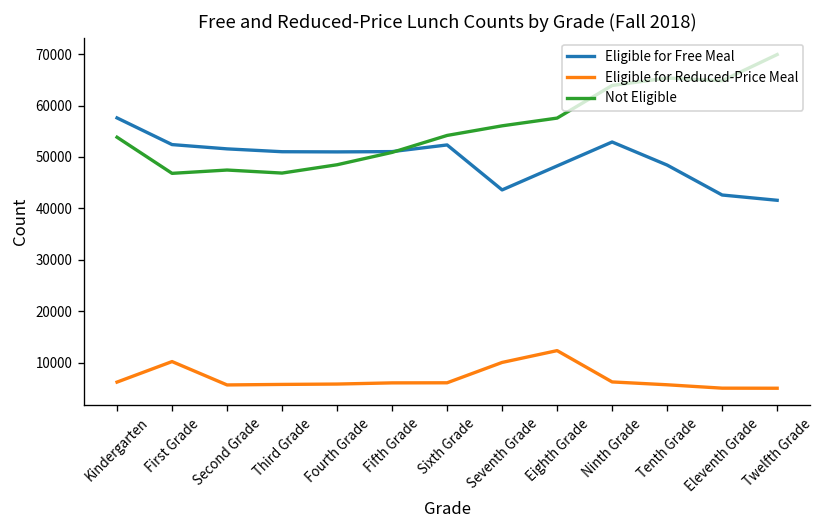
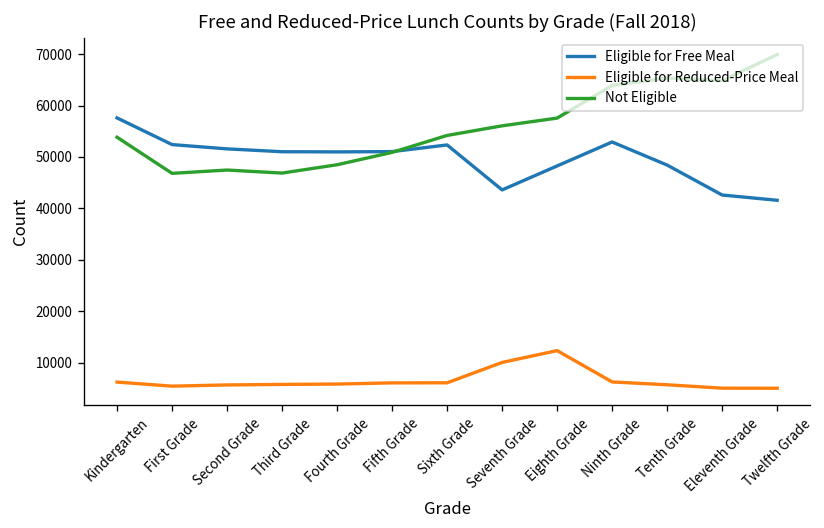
  {
    "Eligible for Free Meal": {
      "Kindergarten": 58000,
      "First Grade": 52000,
      "Second Grade": 52000,
      "Third Grade": 51000,
      "Fourth Grade": 51000,
      "Sixth Grade": 52000,
      "Seventh Grade": 44000,
      "Eighth Grade": 48000,
      "Ninth Grade": 53000,
      "Tenth Grade": 48000,
      "Eleventh Grade": 43000,
      "Twelfth Grade": 42000
    },
    "Eligible for Reduced-Price Meal": {
      "Kindergarten": 6000,
-     "First Grade": 10000,
+     "First Grade": 5000,
      "Second Grade": 6000,
      "Third Grade": 6000,
      "Fourth Grade": 6000,
      "Fifth Grade": 6000,
      "Sixth Grade": 6000,
      "Seventh Grade": 10000,
      "Eighth Grade": 12000,
      "Ninth Grade": 6000,
      "Tenth Grade": 6000,
      "Eleventh Grade": 5000,
      "Twelfth Grade": 5000
    },
    "Not Eligible": {
      "Kindergarten": 54000,
      "First Grade": 47000,
      "Second Grade": 47000,
      "Third Grade": 47000,
      "Fourth Grade": 48000,
      "Sixth Grade": 54000,
      "Seventh Grade": 56000,
      "Eighth Grade": 58000
    }
  }
